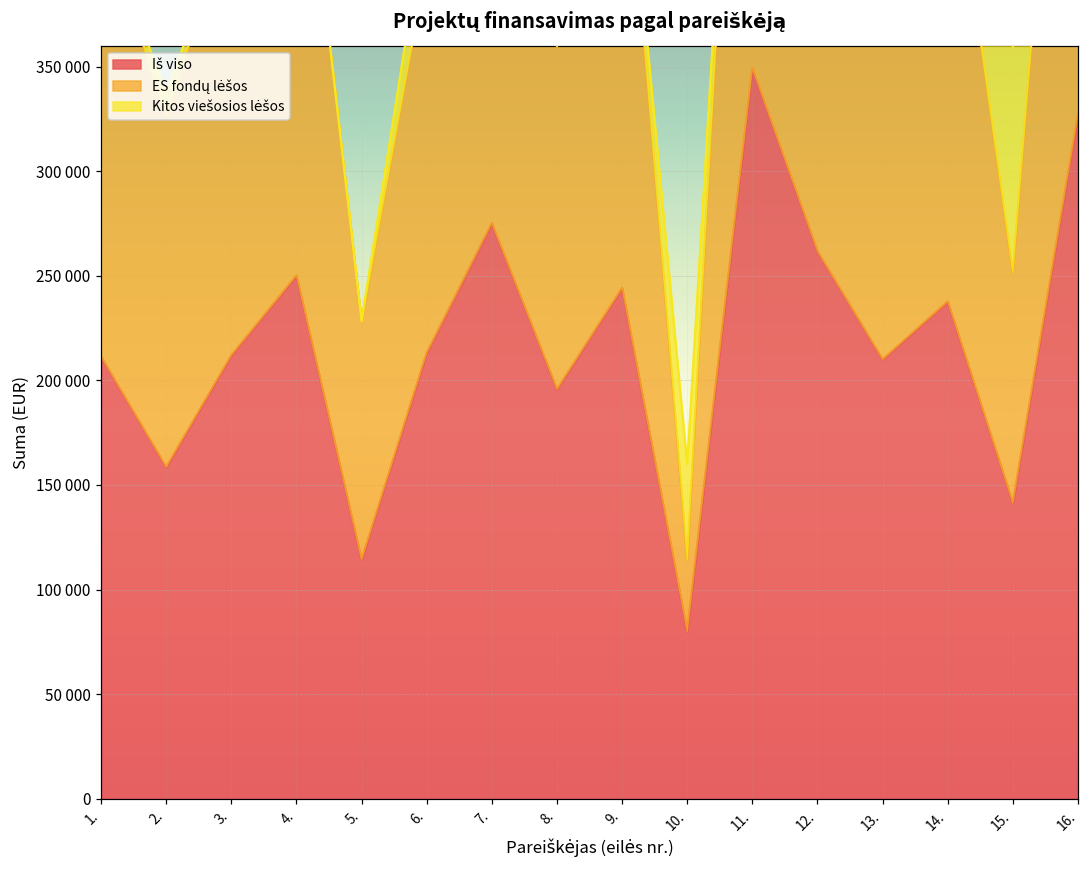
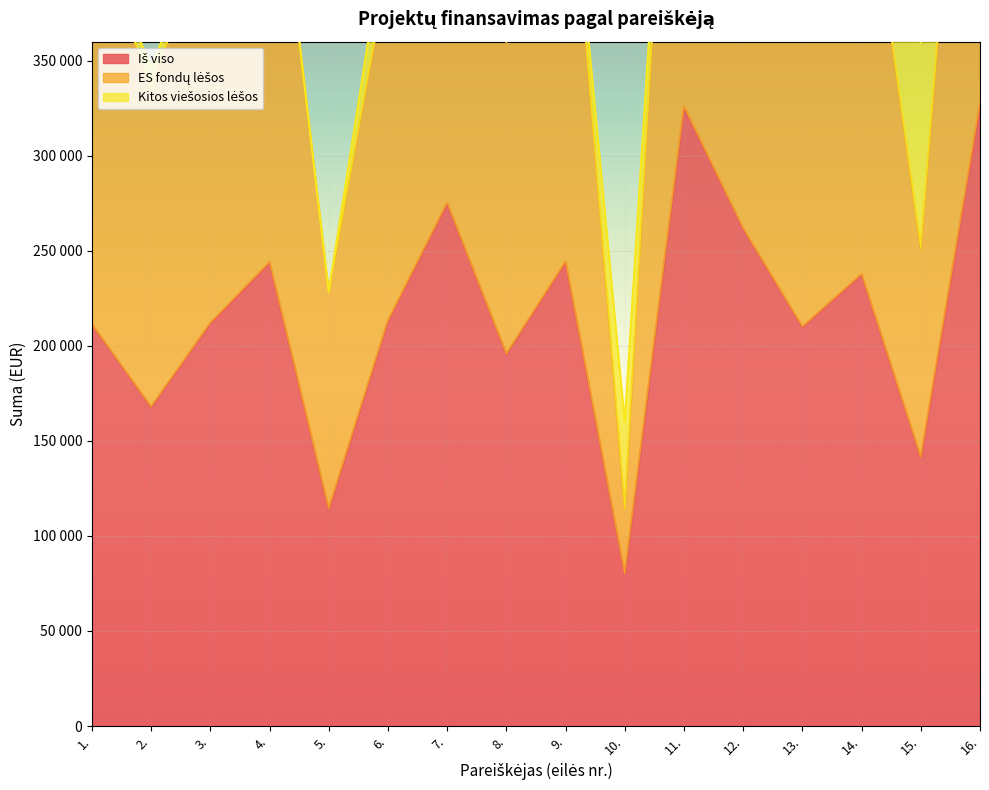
  {
    "Iš viso": {
      "1.": 211000,
-     "2.": 158000,
+     "2.": 168000,
      "3.": 212000,
-     "4.": 250000,
+     "4.": 244000,
      "5.": 114000,
      "6.": 213000,
      "7.": 275000,
      "8.": 196000,
      "9.": 244000,
      "10.": 80000,
-     "11.": 349000,
+     "11.": 326000,
      "12.": 262000,
      "13.": 210000,
      "14.": 238000,
      "15.": 141000,
      "16.": 327000
    },
    "ES fondų lėšos": {
      "8.": 164000,
      "10.": 34000,
      "15.": 110000
    },
    "Kitos viešosios lėšos": {
      "10.": 46000,
      "15.": 108000
    }
  }
